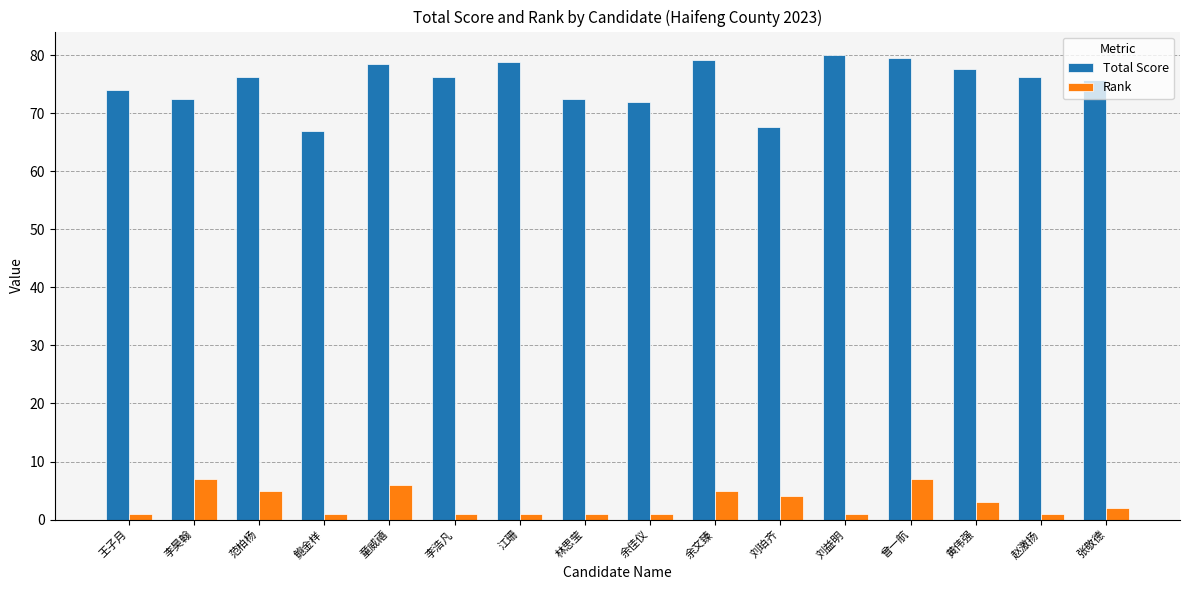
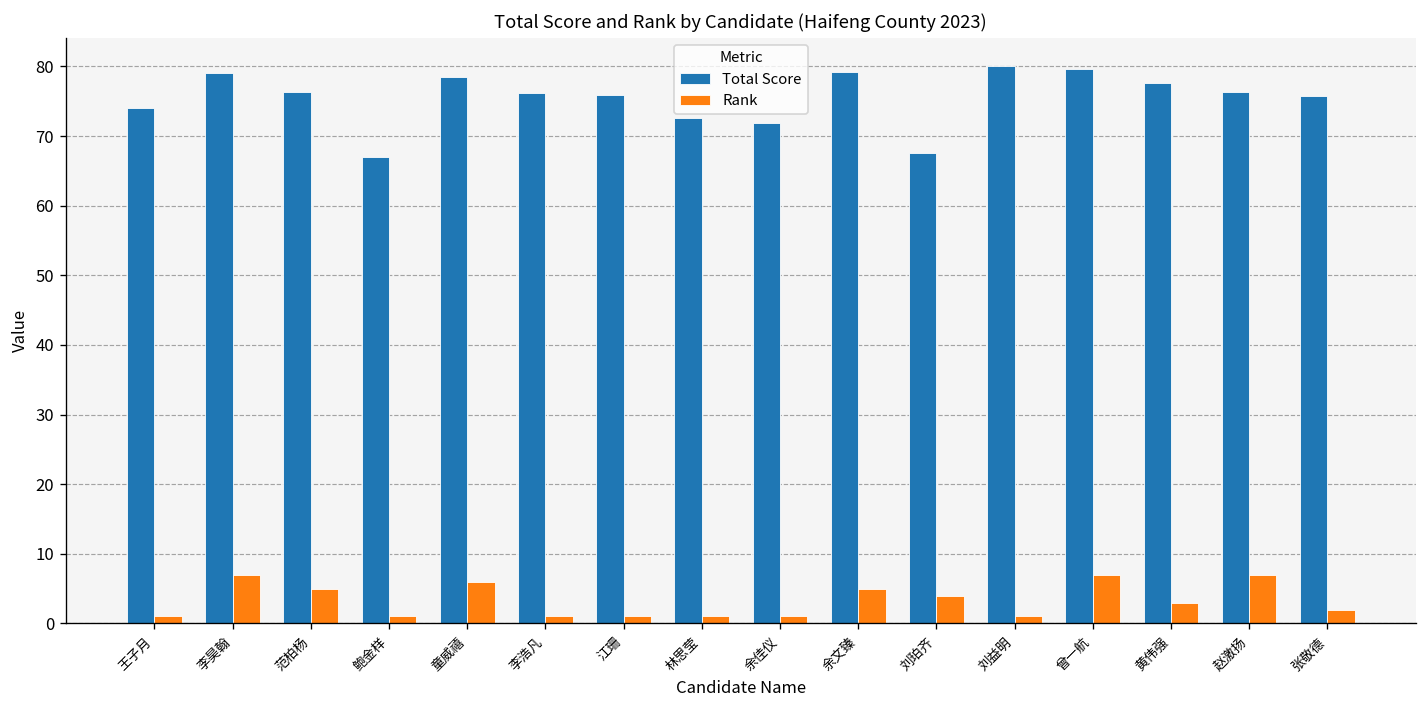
  {
    "Total Score": {
      "王子月": 74,
-     "李昊翰": 73,
+     "李昊翰": 79,
      "范柏杨": 76,
      "鲍金样": 67,
      "童威禧": 79,
      "李浩凡": 76,
-     "江珊": 79,
+     "江珊": 76,
      "林思莹": 73,
      "余佳仪": 72,
      "余文臻": 79,
      "刘珀齐": 68,
      "刘益明": 80,
      "曾一航": 80,
      "黄伟强": 78,
      "赵激扬": 76
    },
    "Rank": {
      "王子月": 1,
      "李昊翰": 7,
      "范柏杨": 5,
      "鲍金样": 1,
      "童威禧": 6,
      "李浩凡": 1,
      "江珊": 1,
      "林思莹": 1,
      "余佳仪": 1,
      "余文臻": 5,
      "刘珀齐": 4,
      "刘益明": 1,
      "曾一航": 7,
      "黄伟强": 3,
-     "赵激扬": 1,
+     "赵激扬": 7,
      "张敬德": 2
    }
  }
